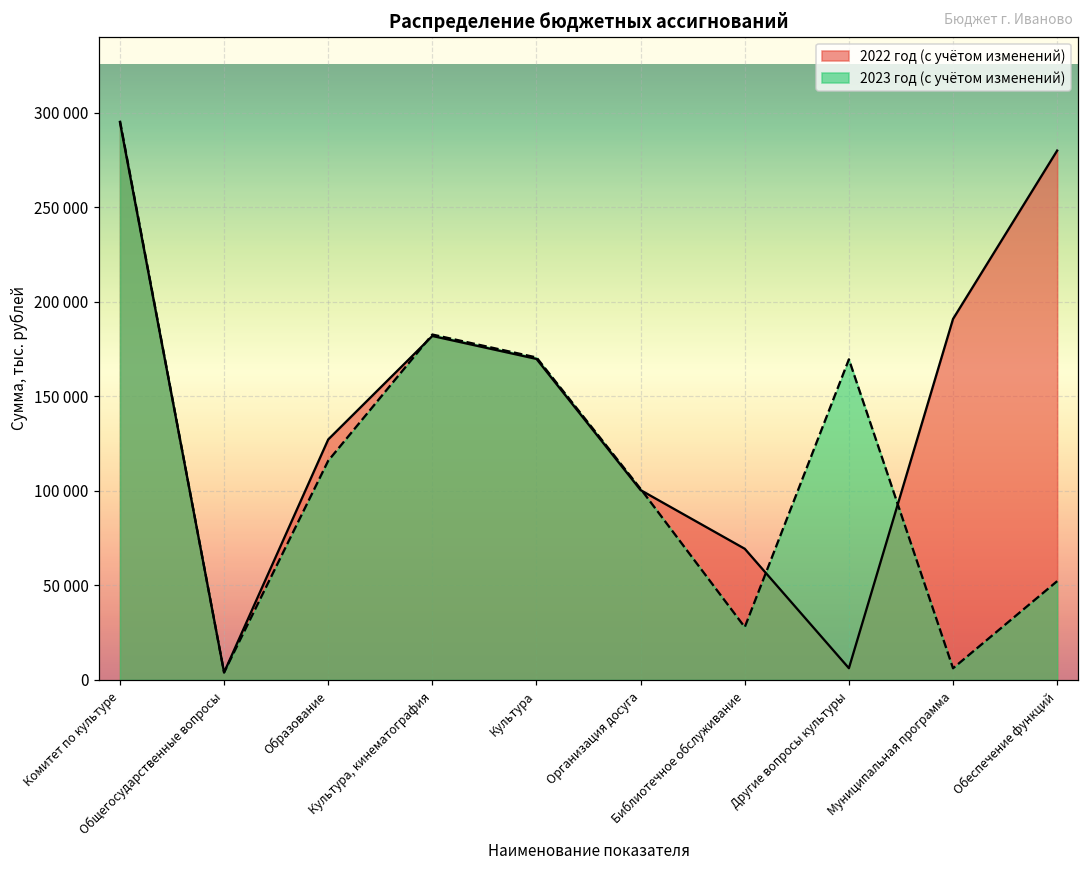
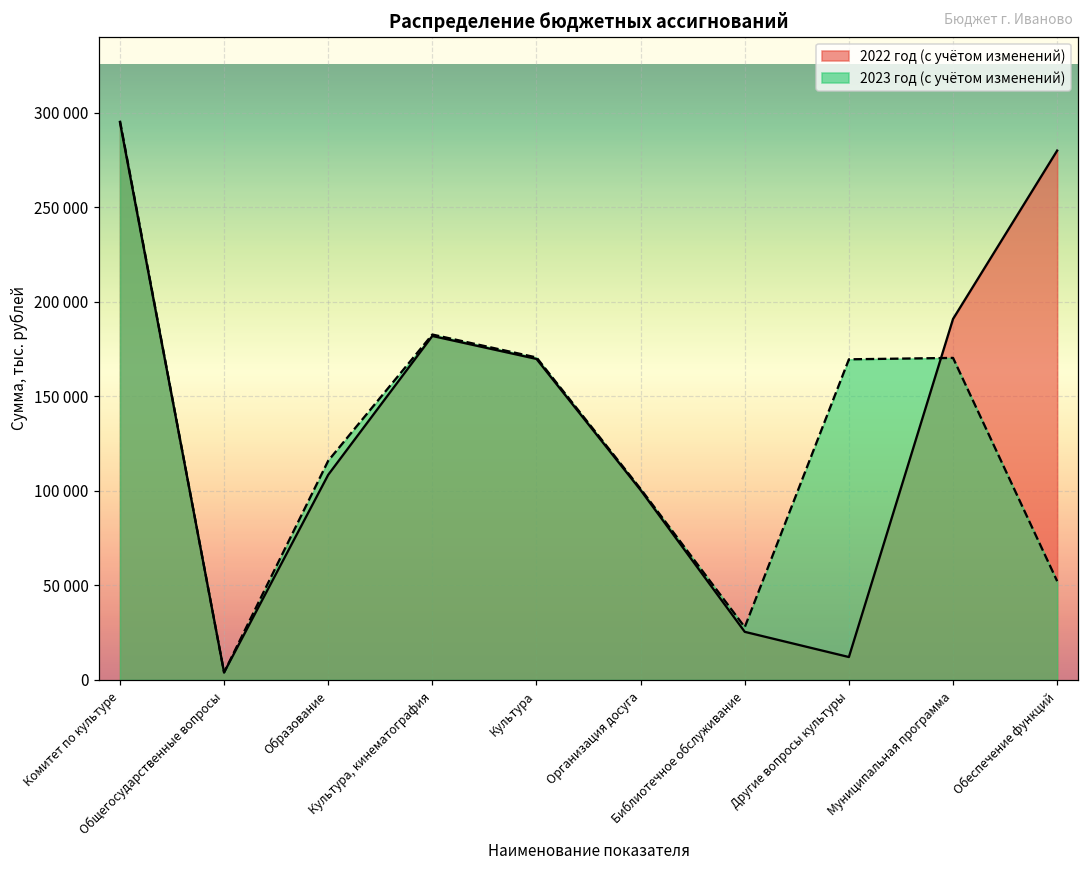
  {
    "2022 год (с учётом изменений)": {
-     "Образование": 127000,
-     "Библиотечное обслуживание": 69000,
-     "Другие вопросы культуры": 6000,
+     "Образование": 108000,
+     "Библиотечное обслуживание": 25000,
+     "Другие вопросы культуры": 12000,
      "Муниципальная программа": 191000,
      "Обеспечение функций": 280000
    },
    "2023 год (с учётом изменений)": {
      "Образование": 116000,
      "Библиотечное обслуживание": 28000,
      "Другие вопросы культуры": 170000,
-     "Муниципальная программа": 6000,
+     "Муниципальная программа": 170000,
      "Обеспечение функций": 52000
    }
  }
